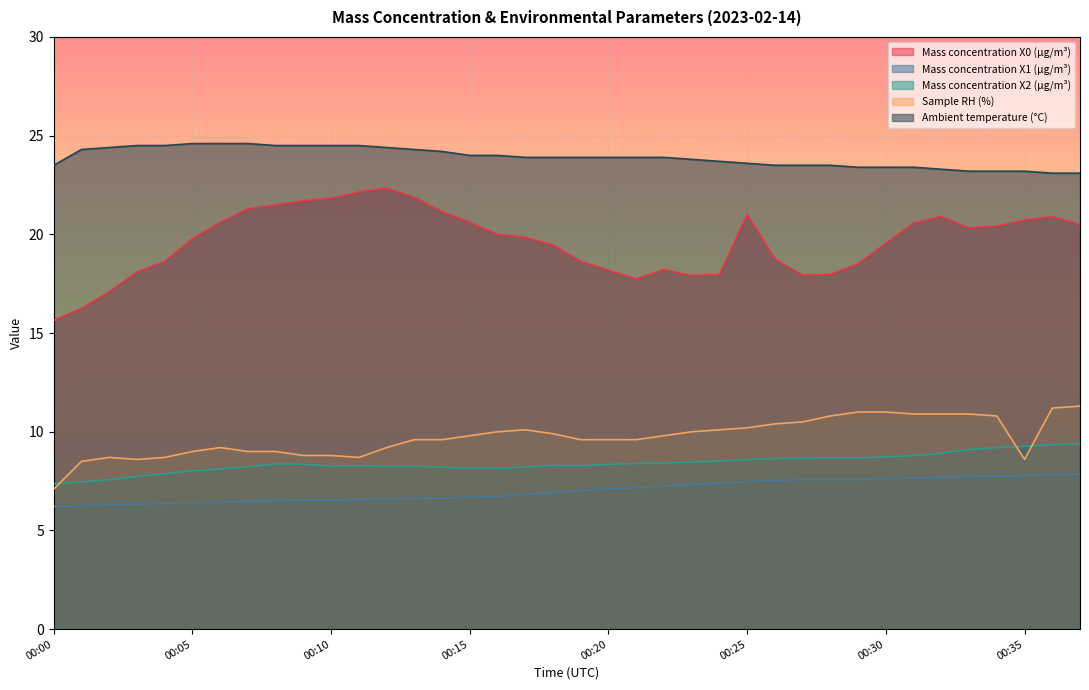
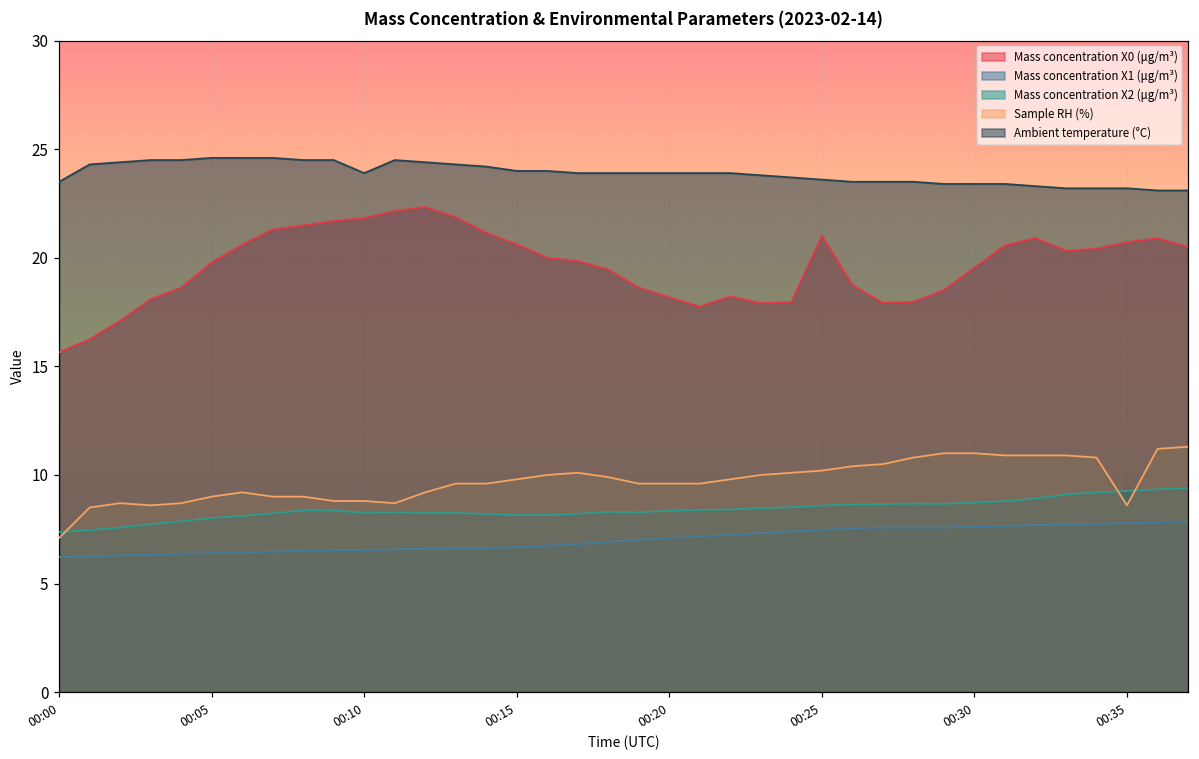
  {
    "Mass concentration X0 (μg/m³)": {
      "00:00": 15.7,
      "00:05": 19.8,
      "00:10": 21.8,
      "00:15": 20.6,
      "00:20": 18.2,
      "00:25": 21.0,
      "00:30": 19.6,
      "00:35": 20.7
    },
    "Sample RH (%)": {
      "00:00": 7.1,
      "00:05": 9.0,
      "00:10": 8.8,
      "00:15": 9.8,
      "00:20": 9.6,
      "00:25": 10.2,
      "00:30": 11.0,
      "00:35": 8.6
    },
    "Ambient temperature (°C)": {
      "00:00": 23.5,
      "00:05": 24.6,
-     "00:10": 24.5,
+     "00:10": 23.9,
      "00:15": 24.0,
      "00:20": 23.9,
      "00:25": 23.6,
      "00:30": 23.4,
      "00:35": 23.2
    }
  }
